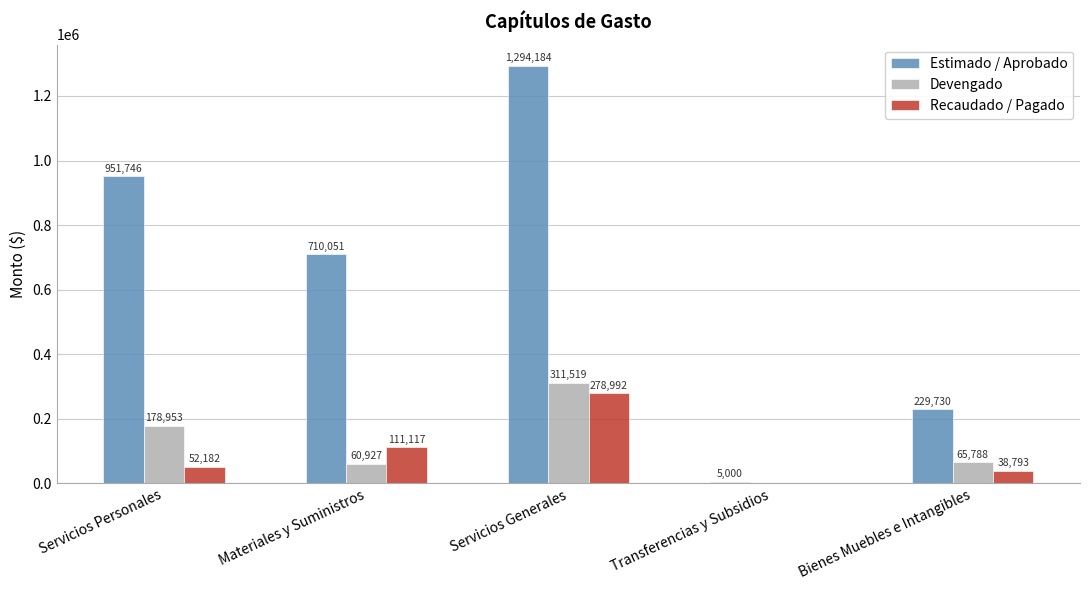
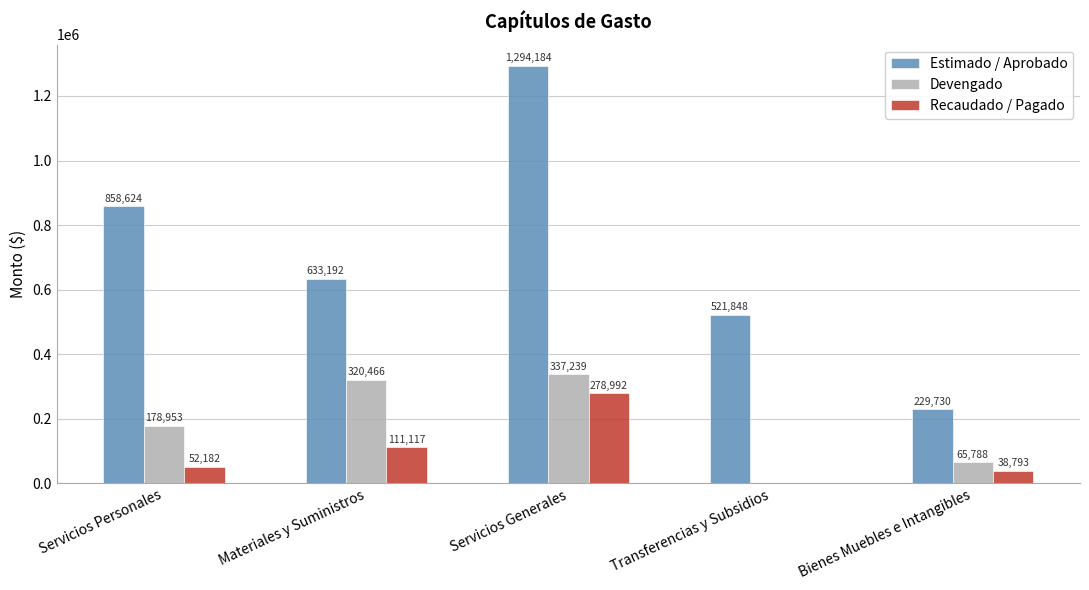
  {
    "Estimado / Aprobado": {
-     "Servicios Personales": "951,746",
-     "Materiales y Suministros": "710,051",
+     "Servicios Personales": "858,624",
+     "Materiales y Suministros": "633,192",
      "Servicios Generales": "1,294,184",
-     "Transferencias y Subsidios": "5,000",
+     "Transferencias y Subsidios": "521,848",
      "Bienes Muebles e Intangibles": "229,730"
    },
    "Devengado": {
      "Servicios Personales": "178,953",
-     "Materiales y Suministros": "60,927",
-     "Servicios Generales": "311,519",
+     "Materiales y Suministros": "320,466",
+     "Servicios Generales": "337,239",
      "Bienes Muebles e Intangibles": "65,788"
    },
    "Recaudado / Pagado": {
      "Servicios Personales": "52,182",
      "Materiales y Suministros": "111,117",
      "Servicios Generales": "278,992",
      "Bienes Muebles e Intangibles": "38,793"
    }
  }
